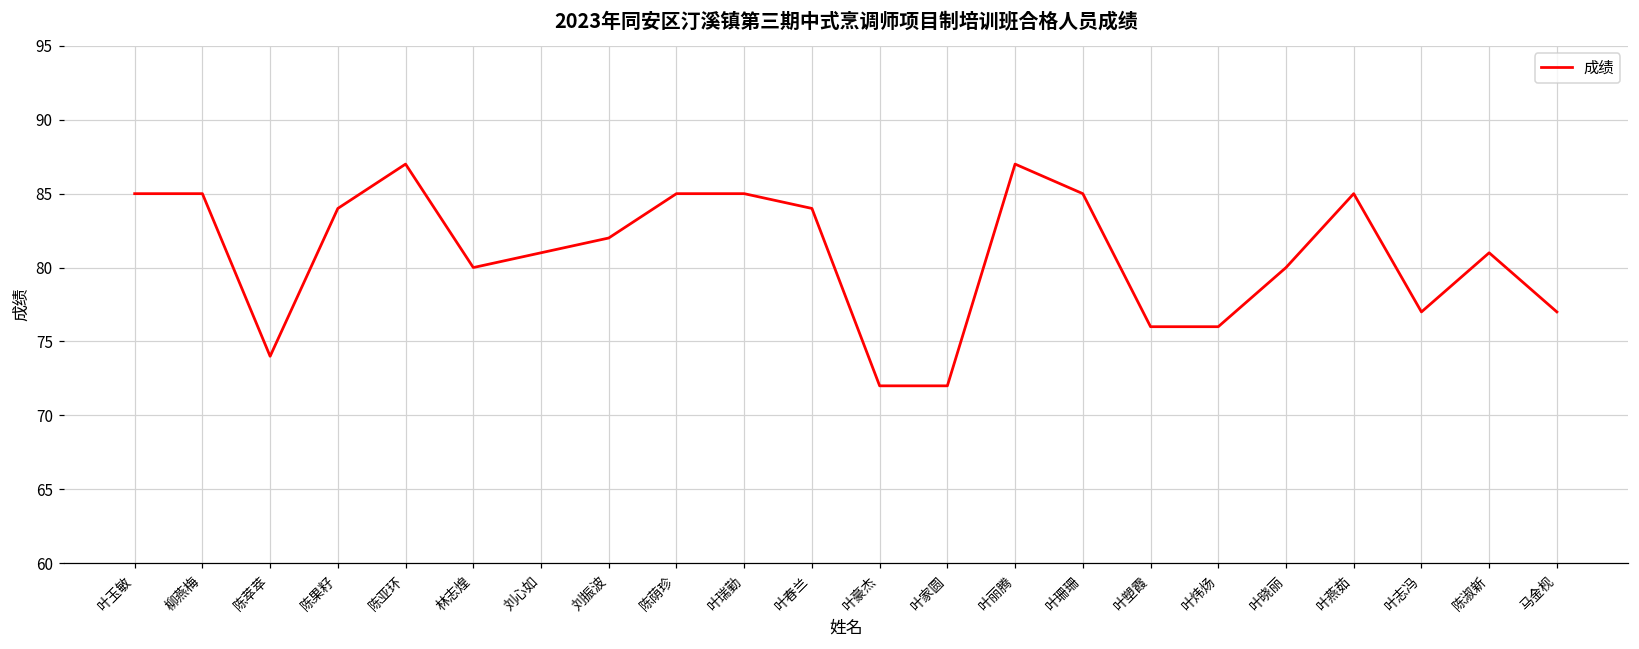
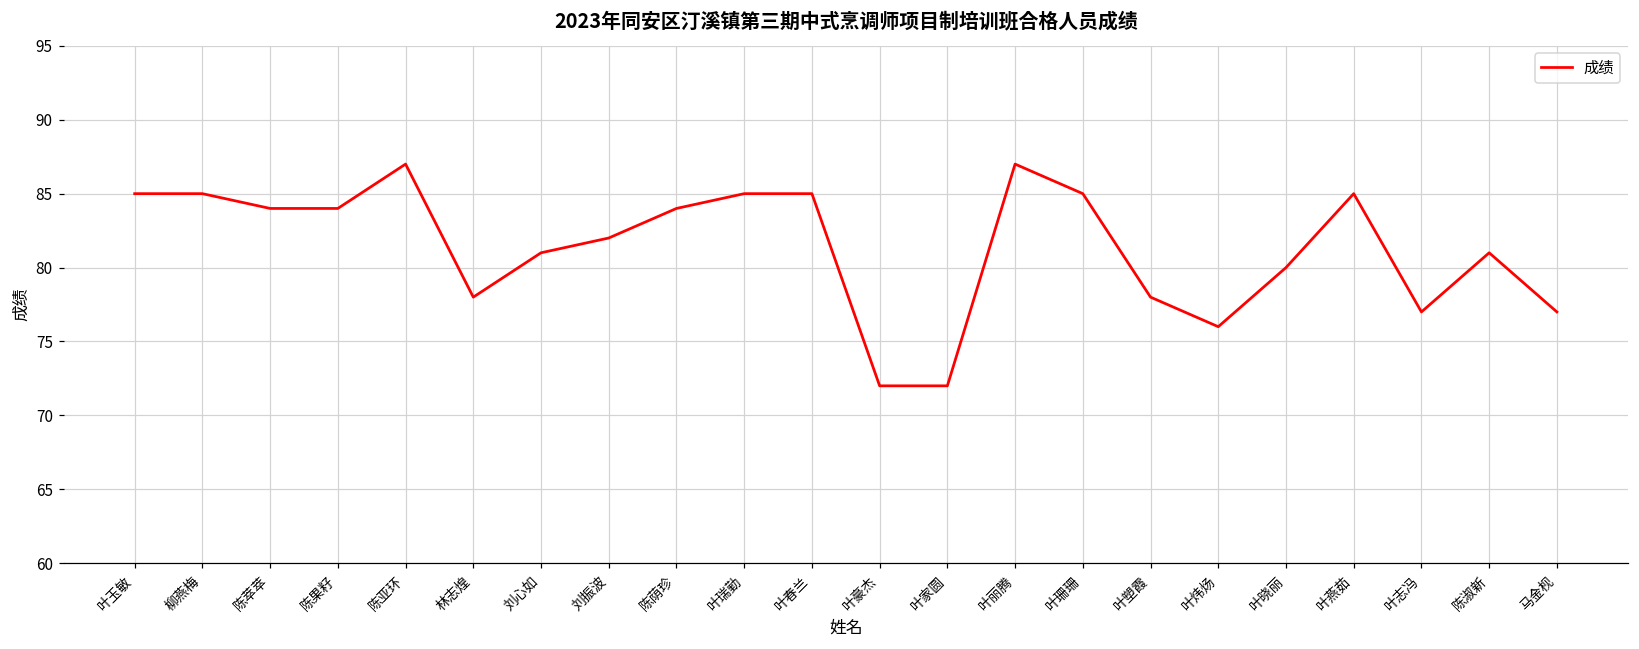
  {
    "叶玉敏": 85,
    "柳燕梅": 85,
-   "陈萃萃": 74,
+   "陈萃萃": 84,
    "陈果籽": 84,
    "陈亚环": 87,
-   "林志煌": 80,
+   "林志煌": 78,
    "刘心如": 81,
    "刘振波": 82,
-   "陈荫珍": 85,
+   "陈荫珍": 84,
    "叶瑞勤": 85,
-   "叶春兰": 84,
+   "叶春兰": 85,
    "叶豪杰": 72,
    "叶家圆": 72,
    "叶丽腾": 87,
    "叶珊珊": 85,
-   "叶塑霞": 76,
+   "叶塑霞": 78,
    "叶炜炀": 76,
    "叶晓丽": 80,
    "叶燕茹": 85,
    "叶志冯": 77,
    "陈淑新": 81,
    "马金枧": 77
  }
